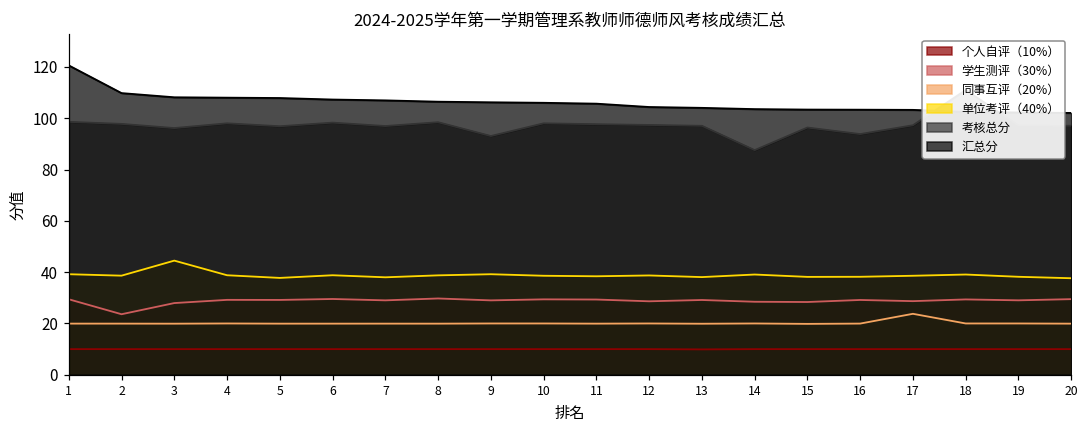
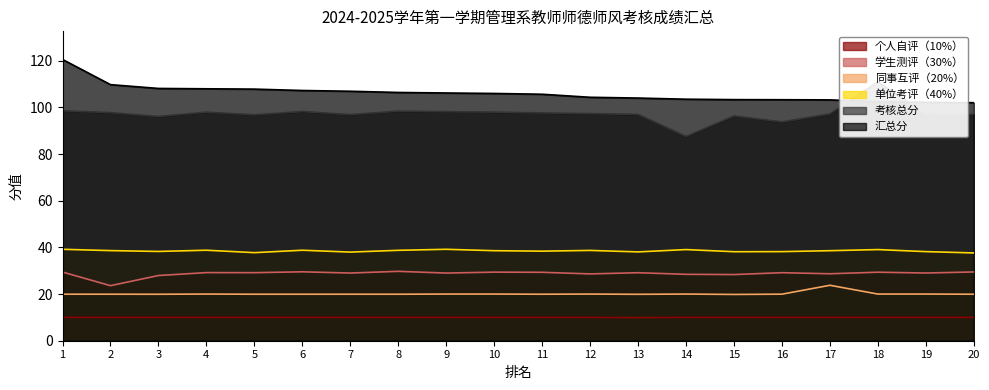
  {
    "个人自评（10%）": {
      "1": 10,
      "2": 10,
      "3": 10,
      "4": 10,
      "5": 10,
      "6": 10,
      "7": 10,
      "8": 10,
      "9": 10,
      "10": 10,
      "11": 10,
      "12": 10,
      "13": 10,
      "14": 10,
      "15": 10,
      "16": 10,
      "17": 10,
      "18": 10,
      "19": 10,
      "20": 10
    },
    "学生测评（30%）": {
      "1": 29,
      "2": 24,
      "3": 28,
      "4": 29,
      "5": 29,
      "6": 30,
      "7": 29,
      "8": 30,
      "9": 29,
      "10": 29,
      "11": 29,
      "12": 29,
      "13": 29,
      "14": 28,
      "15": 28,
      "16": 29,
      "17": 29,
      "18": 29,
      "19": 29,
      "20": 29
    },
    "同事互评（20%）": {
      "1": 20,
      "2": 20,
      "3": 20,
      "4": 20,
      "5": 20,
      "6": 20,
      "7": 20,
      "8": 20,
      "9": 20,
      "10": 20,
      "11": 20,
      "12": 20,
      "13": 20,
      "14": 20,
      "15": 20,
      "16": 20,
      "17": 24,
      "18": 20,
      "19": 20,
      "20": 20
    },
    "单位考评（40%）": {
      "1": 39,
      "2": 39,
-     "3": 44,
+     "3": 38,
      "4": 39,
      "5": 38,
      "6": 39,
      "7": 38,
      "8": 39,
      "9": 39,
      "10": 39,
      "11": 38,
      "12": 39,
      "13": 38,
      "14": 39,
      "15": 38,
      "16": 38,
      "17": 39,
      "18": 39,
      "19": 38,
      "20": 38
    },
    "考核总分": {
      "1": 99,
      "2": 98,
      "3": 96,
      "4": 98,
      "5": 97,
      "6": 98,
      "7": 97,
      "8": 98,
-     "9": 93,
+     "9": 98,
      "10": 98,
      "11": 98,
      "12": 97,
      "13": 97,
      "14": 88,
      "15": 96,
      "16": 94,
      "17": 97,
      "20": 97
    },
    "汇总分": {
      "1": 121,
      "2": 110,
      "3": 108,
      "4": 108,
      "5": 108,
      "6": 107,
      "7": 107,
      "8": 106,
      "9": 106,
      "10": 106,
      "11": 106,
      "12": 104,
      "13": 104,
      "14": 104,
      "15": 103,
      "16": 103,
      "17": 103,
      "20": 102
    }
  }
